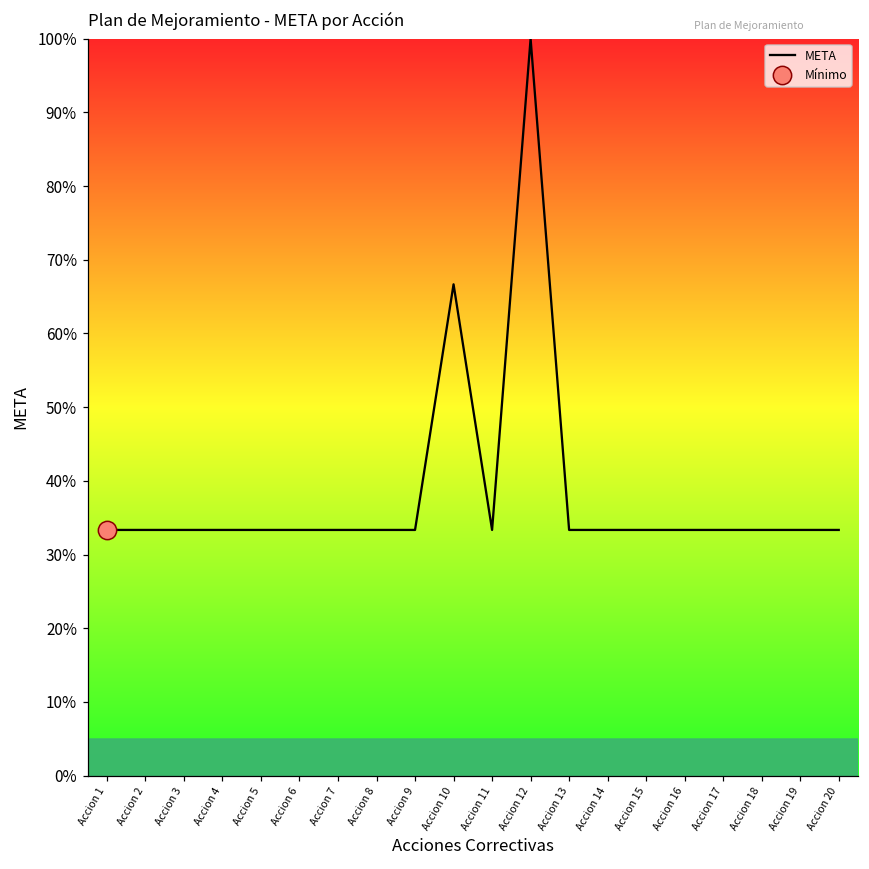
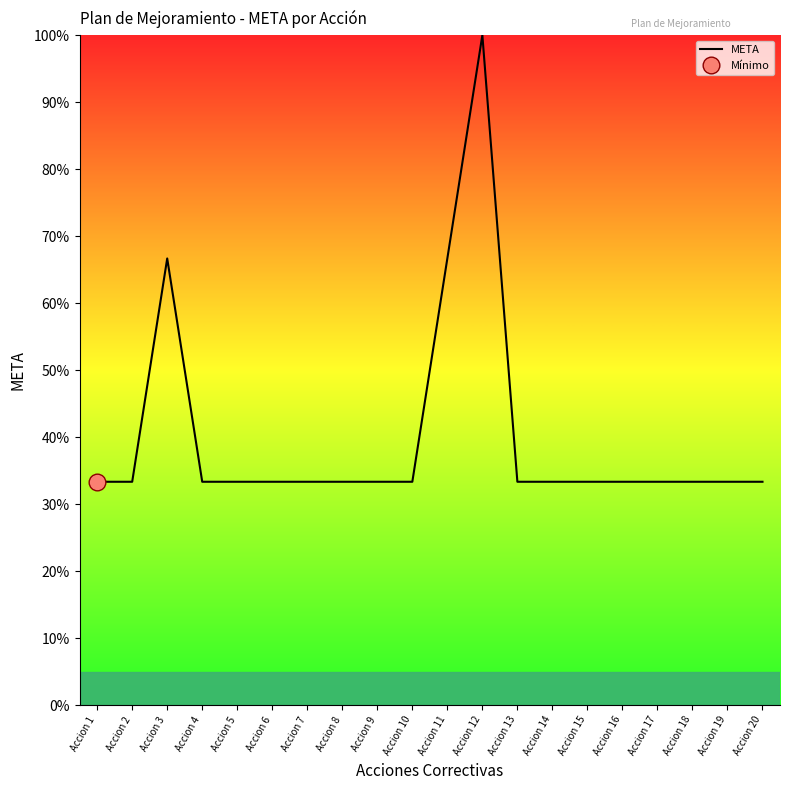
  {
    "META": {
      "Accion 2": "33%",
-     "Accion 3": "33%",
+     "Accion 3": "67%",
      "Accion 4": "33%",
      "Accion 5": "33%",
      "Accion 6": "33%",
      "Accion 7": "33%",
      "Accion 8": "33%",
      "Accion 9": "33%",
-     "Accion 10": "67%",
-     "Accion 11": "33%",
+     "Accion 10": "33%",
+     "Accion 11": "67%",
      "Accion 12": "100%",
      "Accion 13": "33%",
      "Accion 14": "33%",
      "Accion 15": "33%",
      "Accion 16": "33%",
      "Accion 17": "33%",
      "Accion 18": "33%",
      "Accion 19": "33%",
      "Accion 20": "33%"
    }
  }
